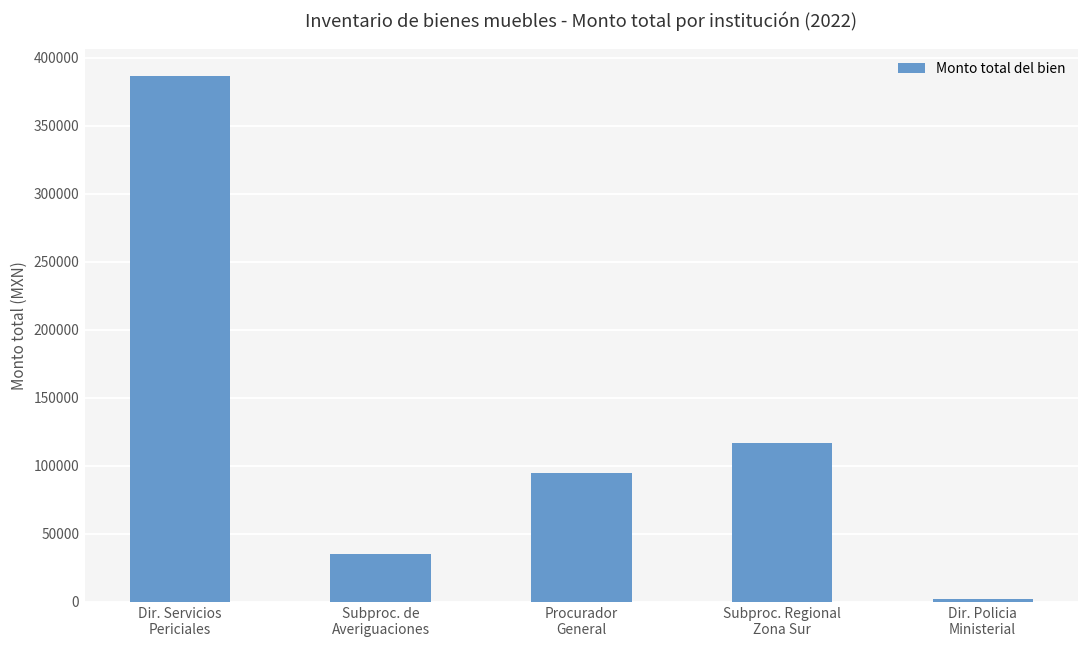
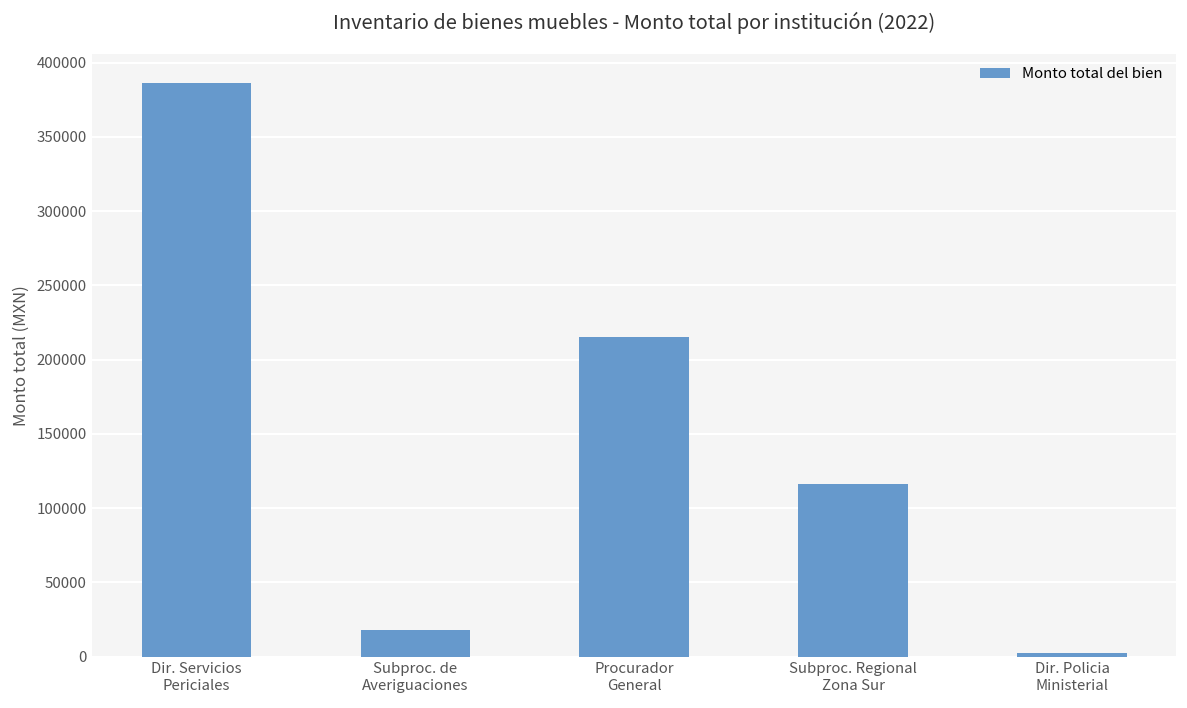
  {
    "Dir. Servicios Periciales": 387000,
-   "Subproc. de Averiguaciones": 35000,
-   "Procurador General": 94000,
+   "Subproc. de Averiguaciones": 18000,
+   "Procurador General": 216000,
    "Subproc. Regional Zona Sur": 116000,
    "Dir. Policia Ministerial": 2000
  }
